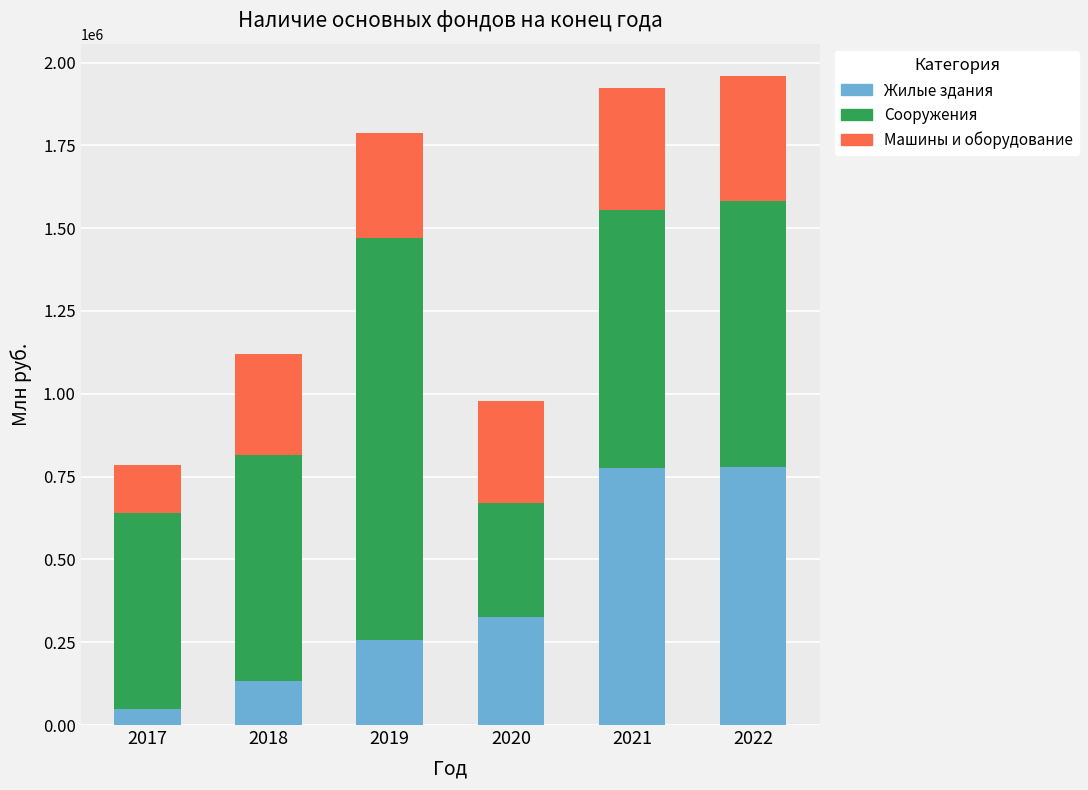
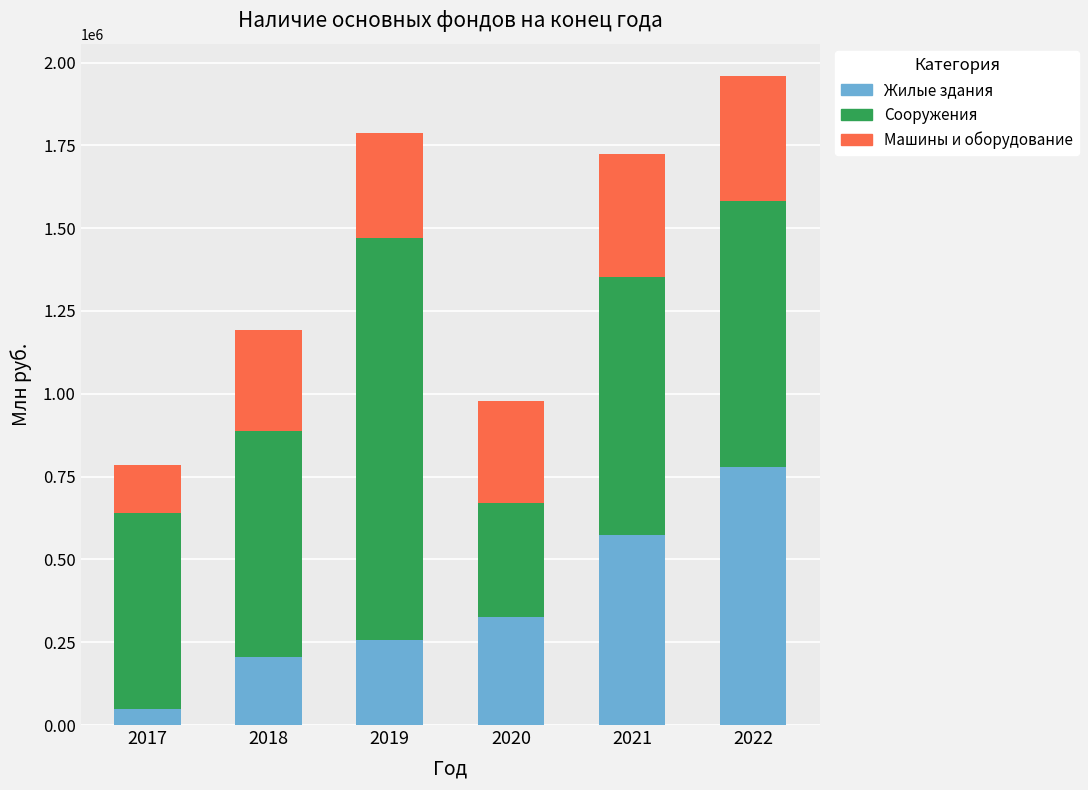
  {
    "Жилые здания": {
      "2017": 50000,
-     "2018": 130000,
+     "2018": 210000,
      "2019": 260000,
      "2020": 320000,
-     "2021": 770000,
+     "2021": 570000,
      "2022": 780000
    },
    "Сооружения": {
      "2017": 590000,
      "2018": 680000,
      "2019": 1210000,
      "2020": 340000,
      "2021": 780000,
      "2022": 800000
    },
    "Машины и оборудование": {
      "2017": 150000,
      "2018": 300000,
      "2019": 320000,
      "2020": 310000,
      "2021": 370000,
      "2022": 380000
    }
  }
